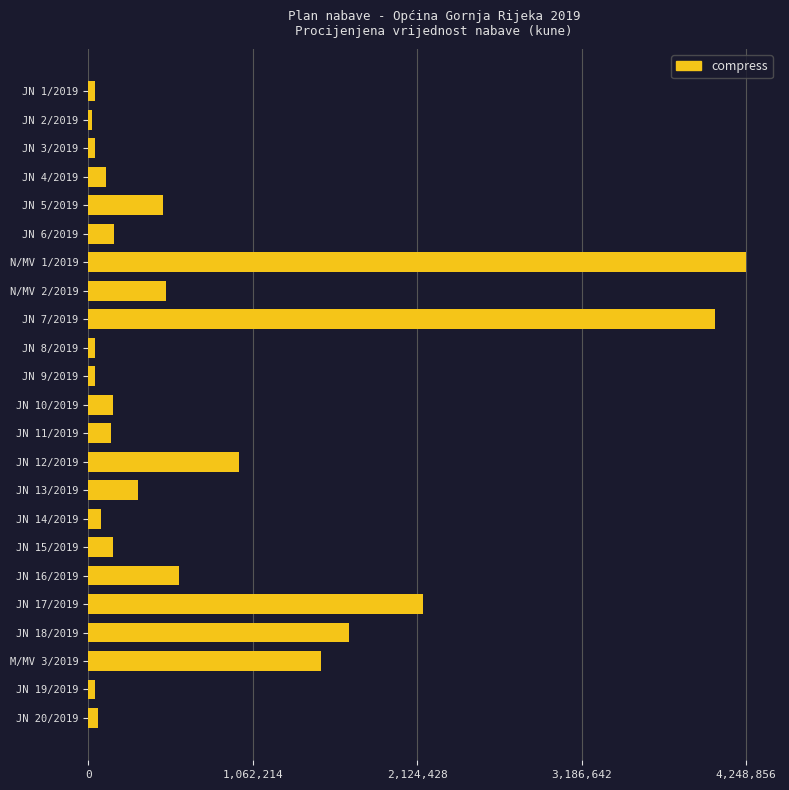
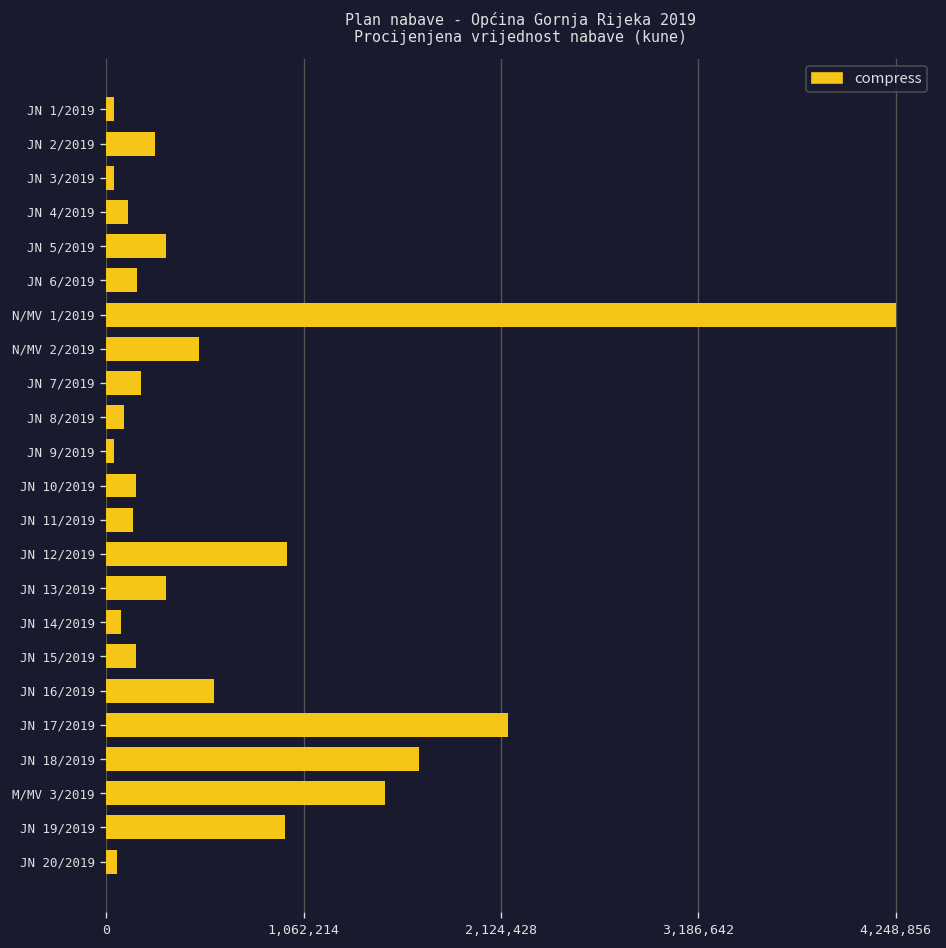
  {
    "JN 1/2019": "40,000",
-   "JN 2/2019": "20,000",
+   "JN 2/2019": "260,000",
    "JN 3/2019": "40,000",
    "JN 4/2019": "120,000",
-   "JN 5/2019": "480,000",
+   "JN 5/2019": "320,000",
    "JN 6/2019": "170,000",
    "N/MV 1/2019": "4,250,000",
    "N/MV 2/2019": "500,000",
-   "JN 7/2019": "4,050,000",
-   "JN 8/2019": "40,000",
+   "JN 7/2019": "190,000",
+   "JN 8/2019": "100,000",
    "JN 9/2019": "40,000",
    "JN 10/2019": "160,000",
    "JN 11/2019": "140,000",
    "JN 12/2019": "970,000",
    "JN 13/2019": "320,000",
    "JN 14/2019": "80,000",
    "JN 15/2019": "160,000",
    "JN 16/2019": "580,000",
    "JN 17/2019": "2,160,000",
    "JN 18/2019": "1,680,000",
    "M/MV 3/2019": "1,500,000",
-   "JN 19/2019": "40,000",
+   "JN 19/2019": "960,000",
    "JN 20/2019": "60,000"
  }
